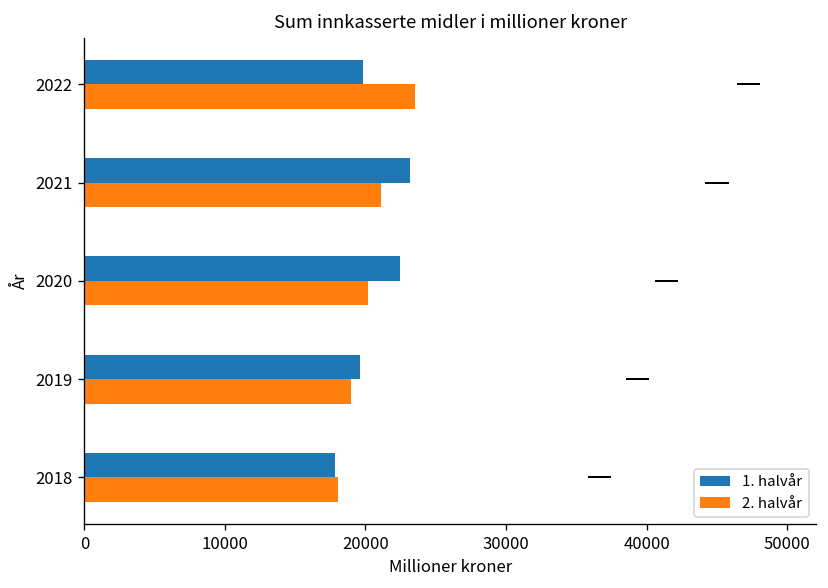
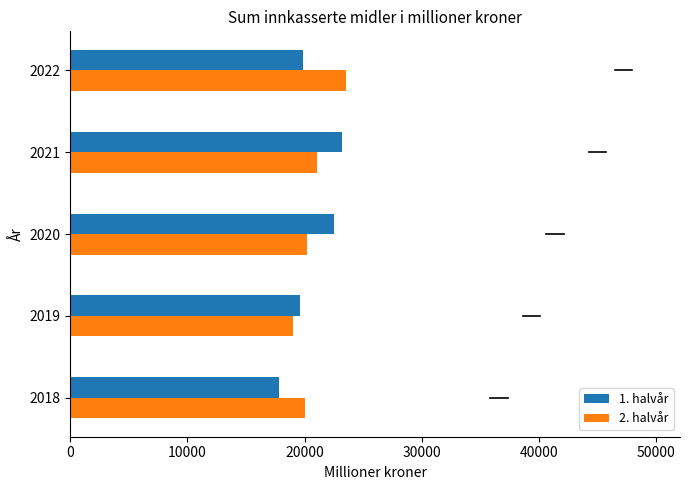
  {
    "1. halvår": {
      "2022": 19900,
      "2021": 23200,
      "2020": 22500,
      "2019": 19600,
      "2018": 17900
    },
    "2. halvår": {
      "2022": 23600,
      "2021": 21100,
      "2020": 20200,
      "2019": 19000,
-     "2018": 18000
+     "2018": 20000
    }
  }
